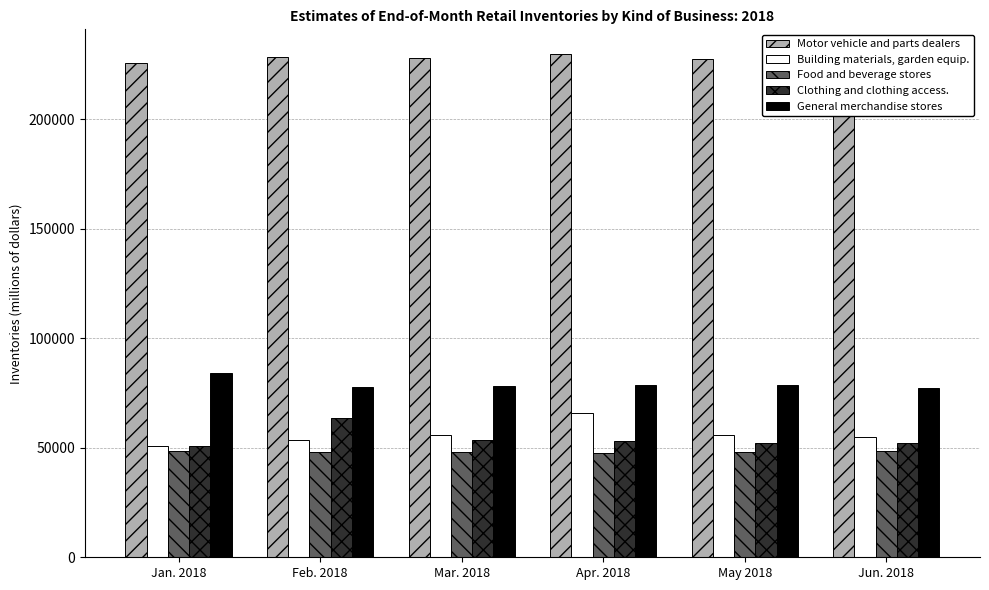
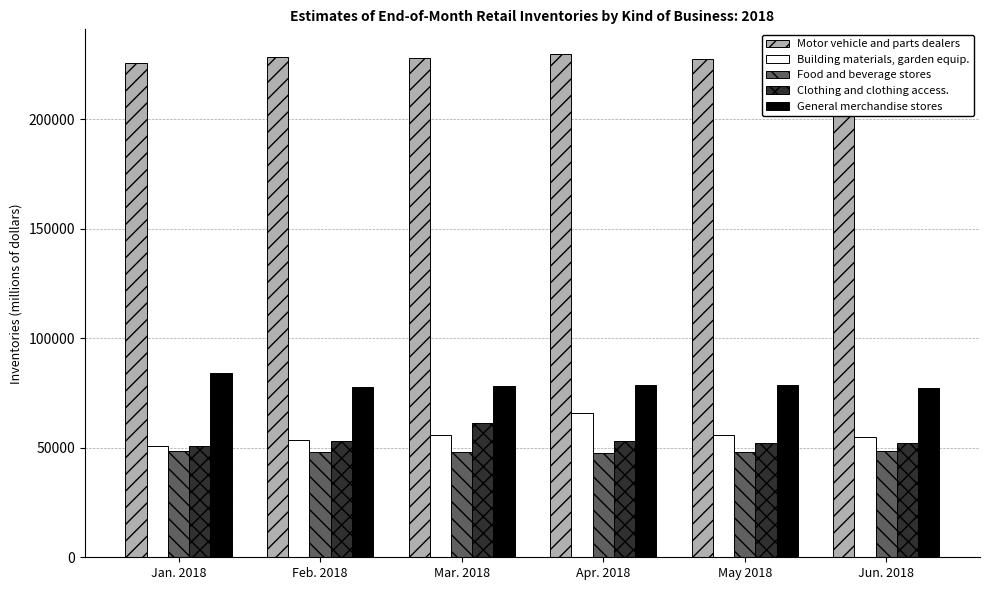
  {
    "Motor vehicle and parts dealers": {
      "Jan. 2018": 226000,
      "Feb. 2018": 229000,
      "Mar. 2018": 228000,
      "Apr. 2018": 230000,
      "May 2018": 228000
    },
    "Building materials, garden equip.": {
      "Jan. 2018": 51000,
      "Feb. 2018": 54000,
      "Mar. 2018": 56000,
      "Apr. 2018": 66000,
      "May 2018": 56000,
      "Jun. 2018": 55000
    },
    "Food and beverage stores": {
      "Jan. 2018": 49000,
      "Feb. 2018": 48000,
      "Mar. 2018": 48000,
      "Apr. 2018": 48000,
      "May 2018": 48000,
      "Jun. 2018": 48000
    },
    "Clothing and clothing access.": {
      "Jan. 2018": 51000,
-     "Feb. 2018": 63000,
-     "Mar. 2018": 53000,
+     "Feb. 2018": 53000,
+     "Mar. 2018": 61000,
      "Apr. 2018": 53000,
      "May 2018": 52000,
      "Jun. 2018": 52000
    },
    "General merchandise stores": {
      "Jan. 2018": 84000,
      "Feb. 2018": 78000,
      "Mar. 2018": 78000,
      "Apr. 2018": 79000,
      "May 2018": 79000,
      "Jun. 2018": 77000
    }
  }
